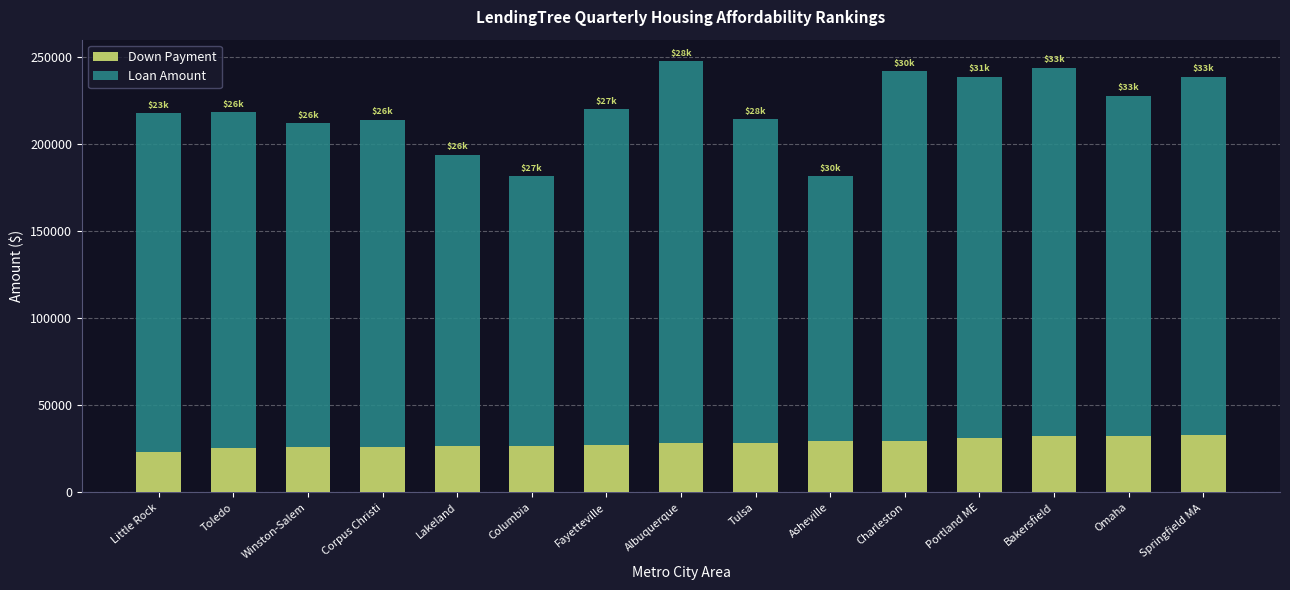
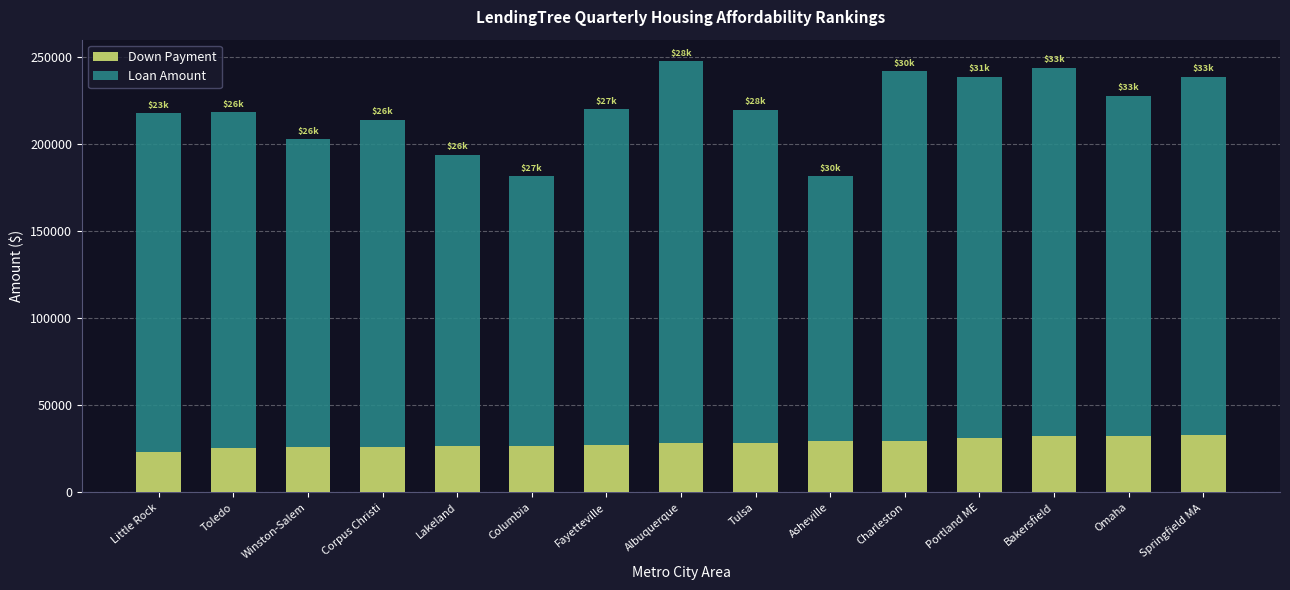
  {
    "Down Payment": {
      "Little Rock": 23000,
      "Toledo": 26000,
      "Winston-Salem": 26000,
      "Corpus Christi": 26000,
      "Lakeland": 26000,
      "Columbia": 27000,
      "Fayetteville": 27000,
      "Albuquerque": 28000,
      "Tulsa": 28000,
      "Asheville": 30000,
      "Charleston": 30000,
      "Portland ME": 31000,
      "Bakersfield": 33000,
      "Omaha": 33000,
      "Springfield MA": 33000
    },
    "Loan Amount": {
-     "Winston-Salem": 186000,
-     "Tulsa": 186000
+     "Winston-Salem": 177000,
+     "Tulsa": 191000
    }
  }
